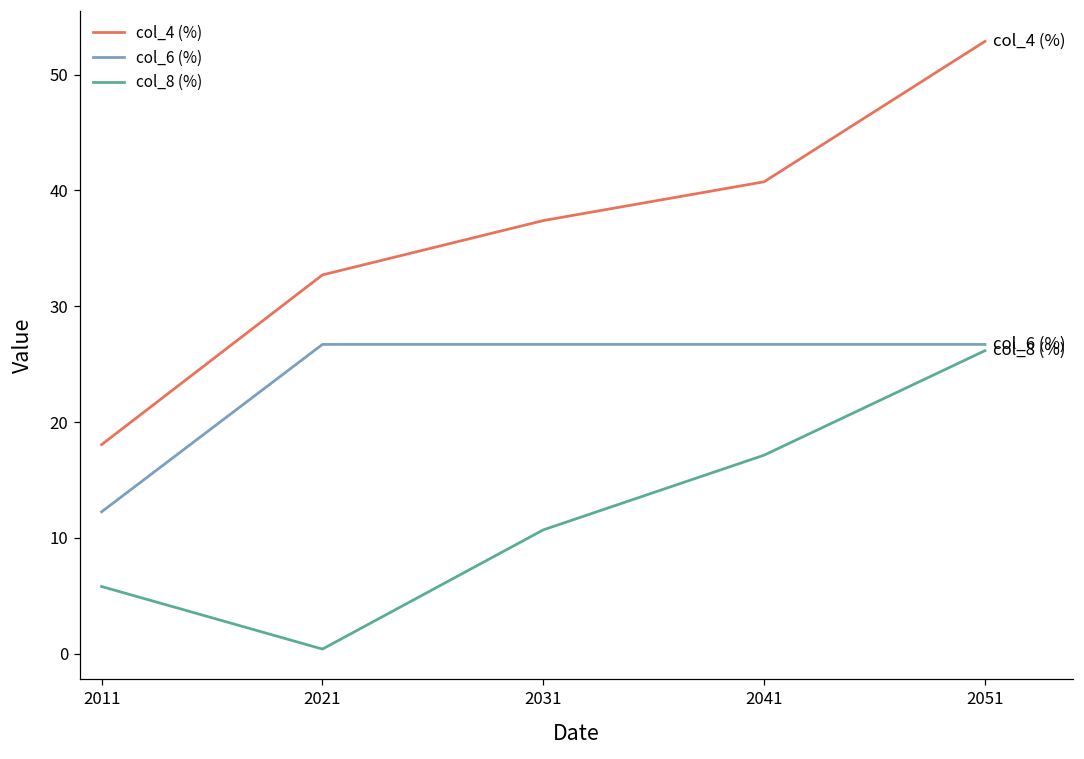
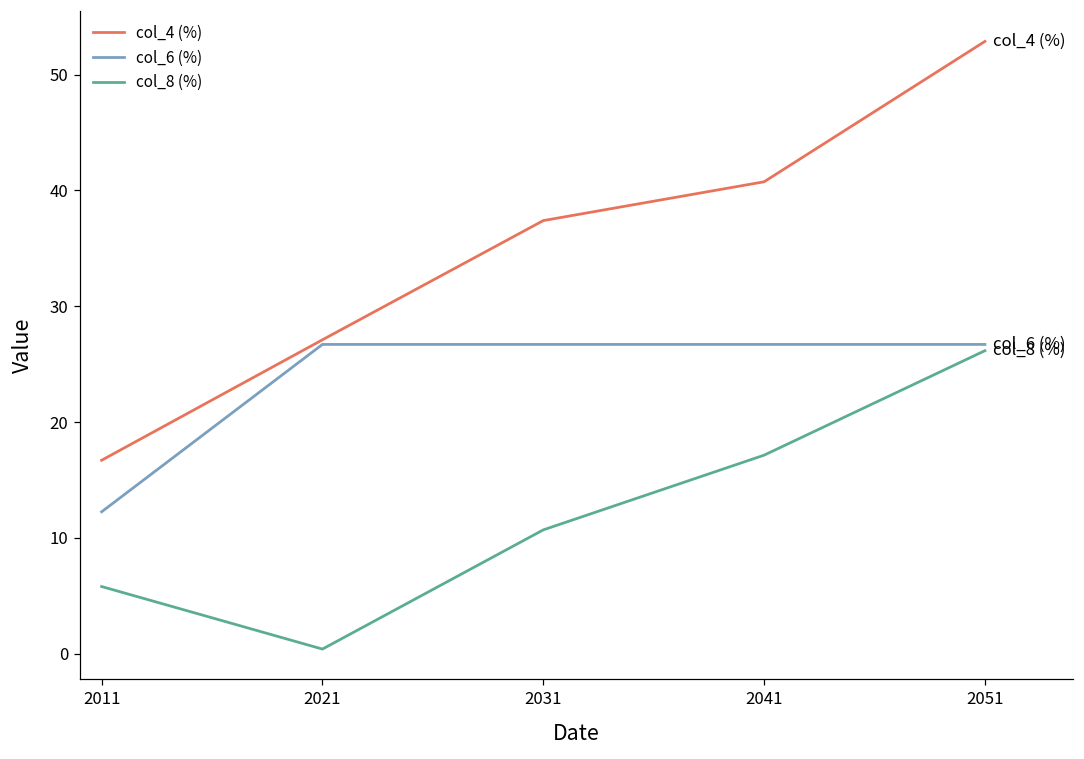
  {
    "col_4 (%)": {
-     "2011": 18.1,
-     "2021": 32.7,
+     "2011": 16.7,
+     "2021": 27.1,
      "2031": 37.4,
      "2041": 40.7
    }
  }
